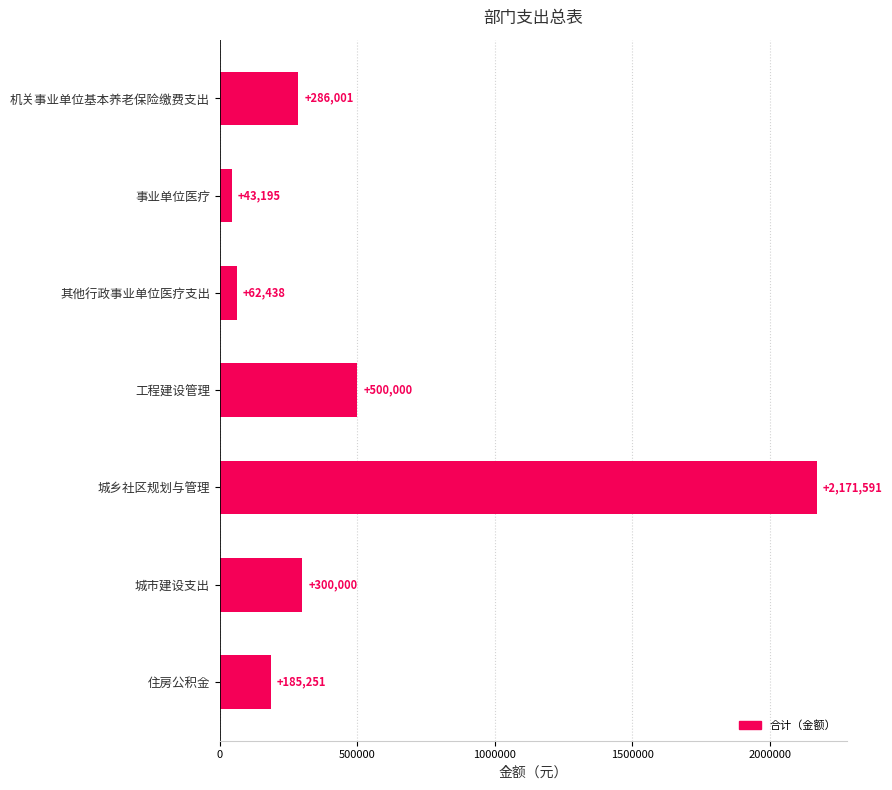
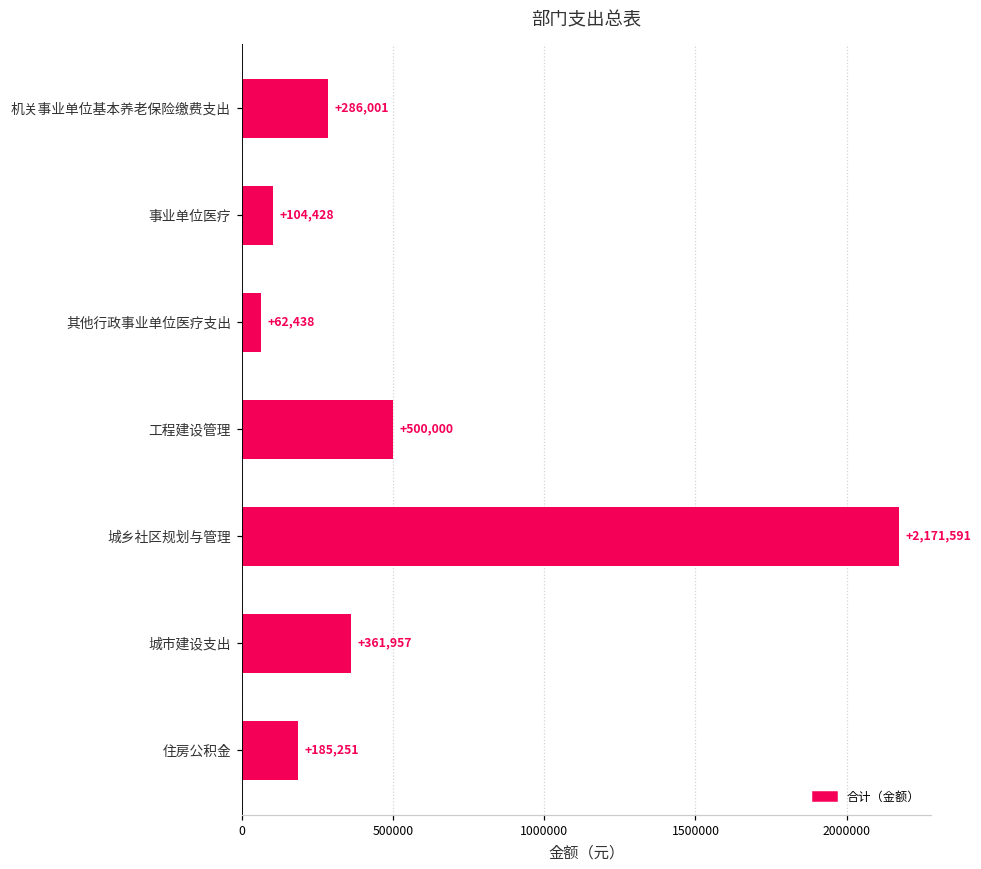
  {
    "机关事业单位基本养老保险缴费支出": "+286,001",
-   "事业单位医疗": "+43,195",
+   "事业单位医疗": "+104,428",
    "其他行政事业单位医疗支出": "+62,438",
    "工程建设管理": "+500,000",
    "城乡社区规划与管理": "+2,171,591",
-   "城市建设支出": "+300,000",
+   "城市建设支出": "+361,957",
    "住房公积金": "+185,251"
  }
